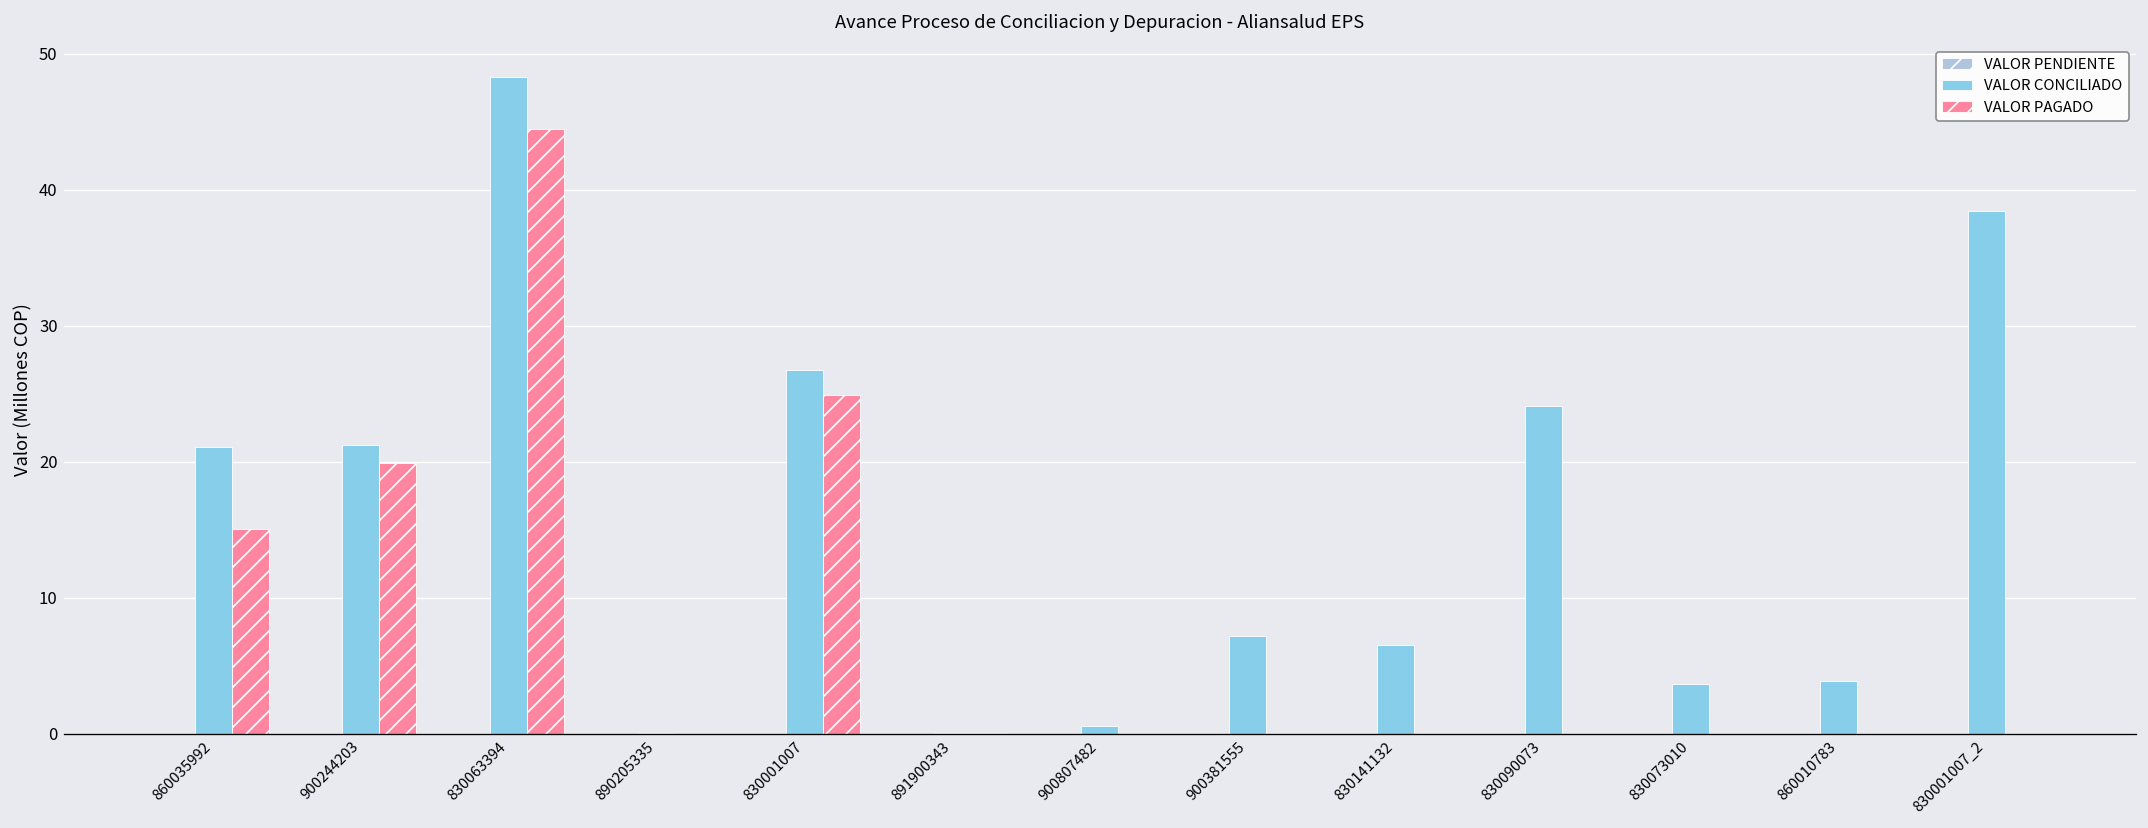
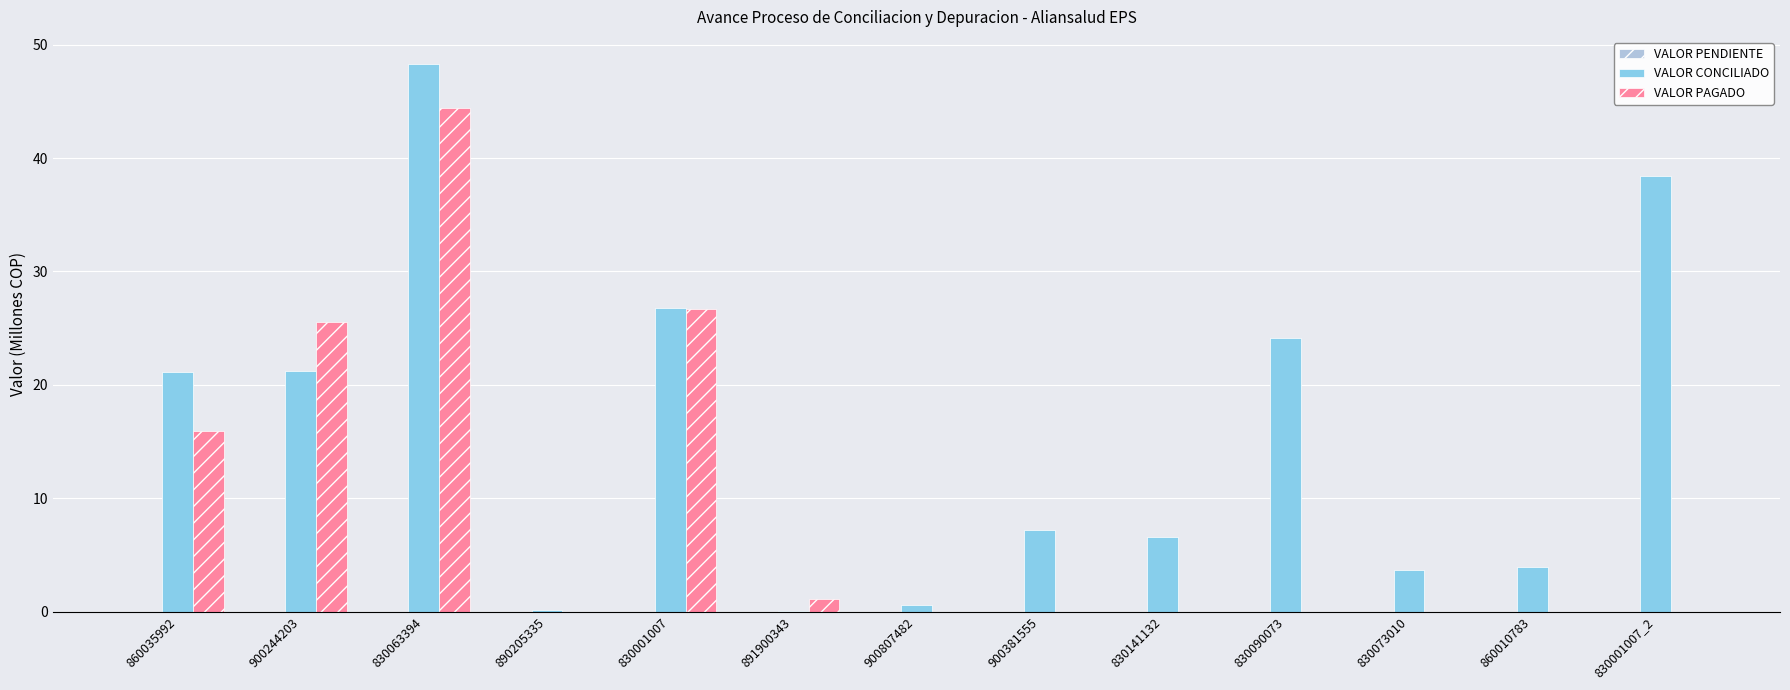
  {
    "VALOR PAGADO": {
-     "860035992": 15.0,
-     "900244203": 19.9,
+     "860035992": 15.9,
+     "900244203": 25.6,
      "830063394": 44.4,
-     "830001007": 24.9,
-     "891900343": 0.1,
+     "830001007": 26.7,
+     "891900343": 1.1,
      "900807482": 0.0,
      "900381555": 0.0,
      "830141132": 0.0,
      "830090073": 0.0,
      "830073010": 0.0,
      "860010783": 0.0,
      "830001007_2": 0.0
    }
  }
